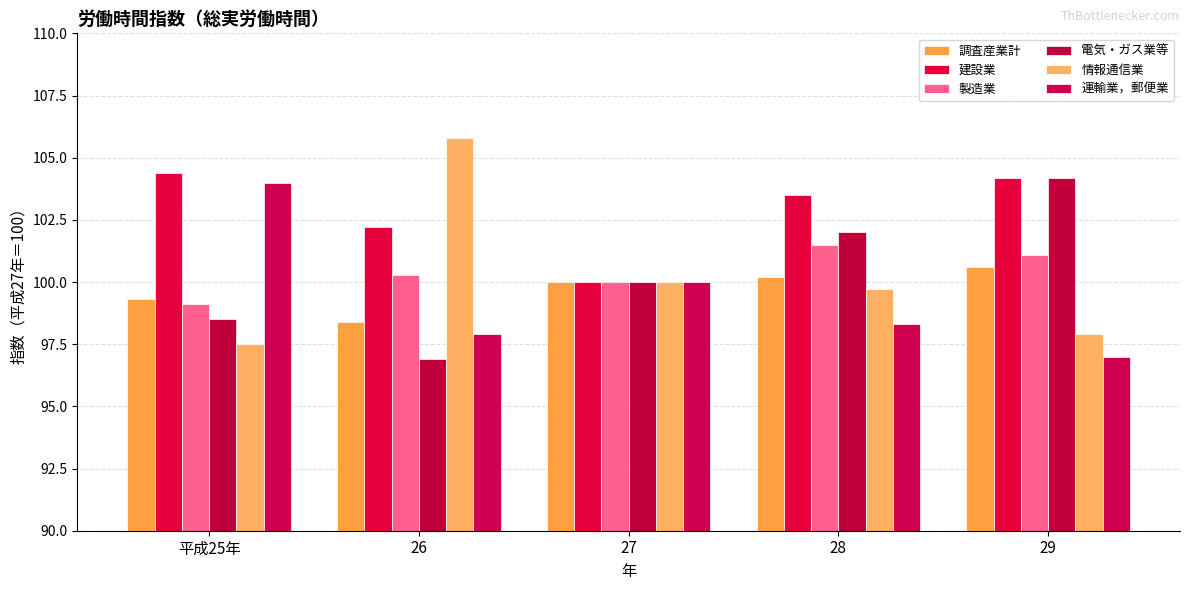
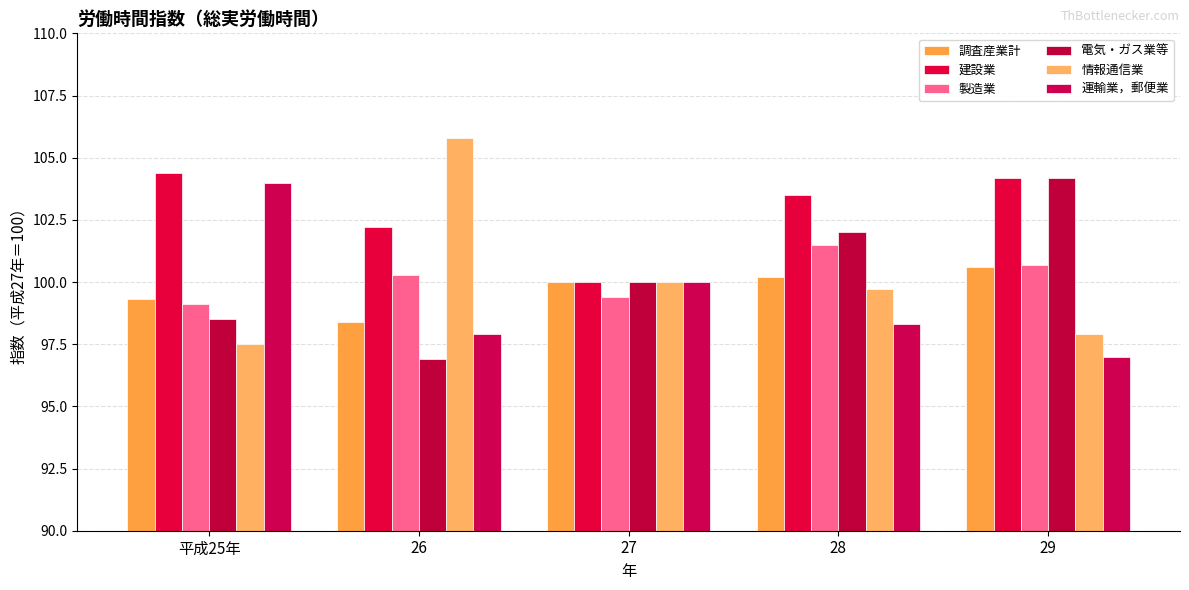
  {
    "製造業": {
      "平成25年": 99.1,
      "26": 100.3,
-     "27": 100.0,
+     "27": 99.4,
      "28": 101.5,
-     "29": 101.1
+     "29": 100.7
    }
  }
